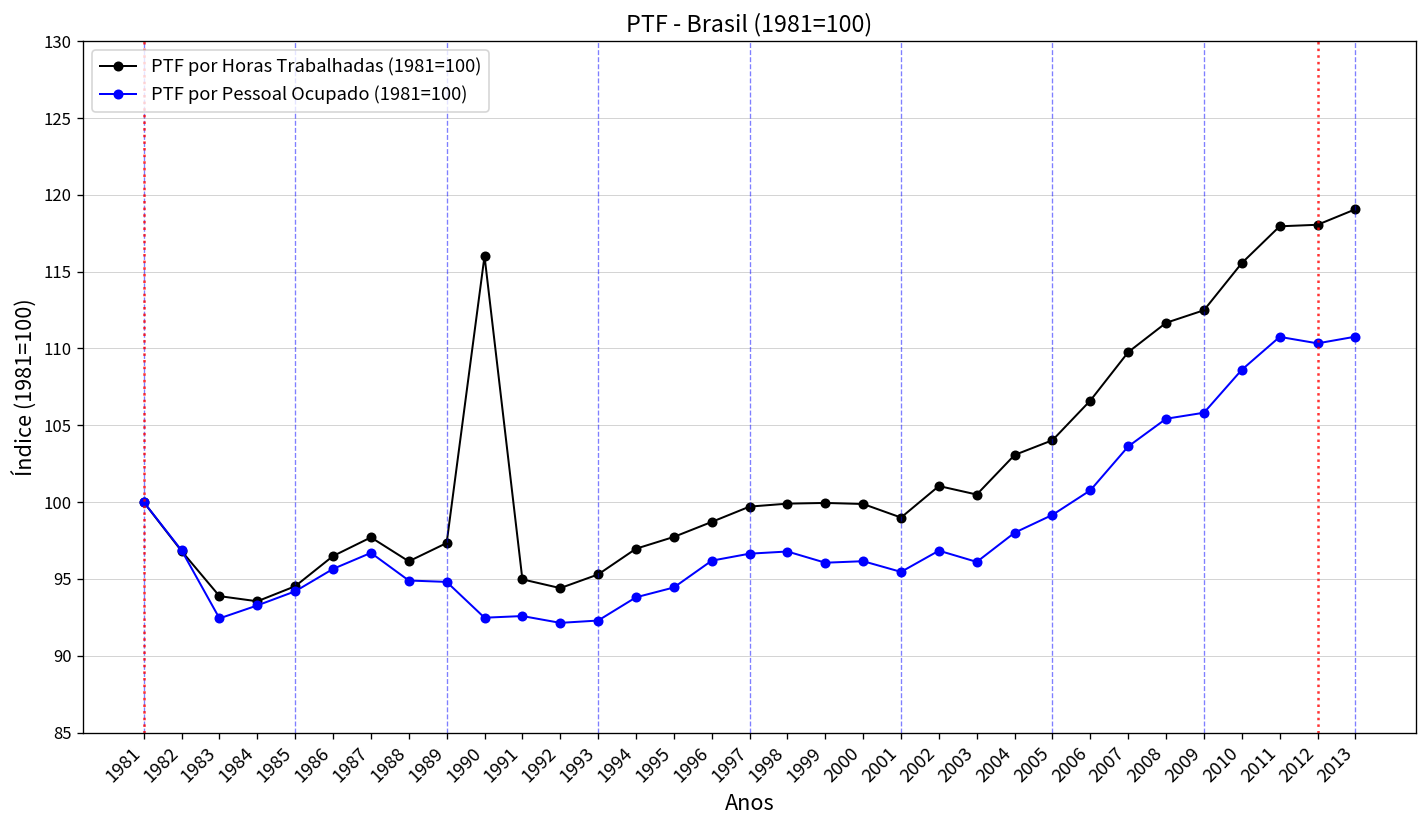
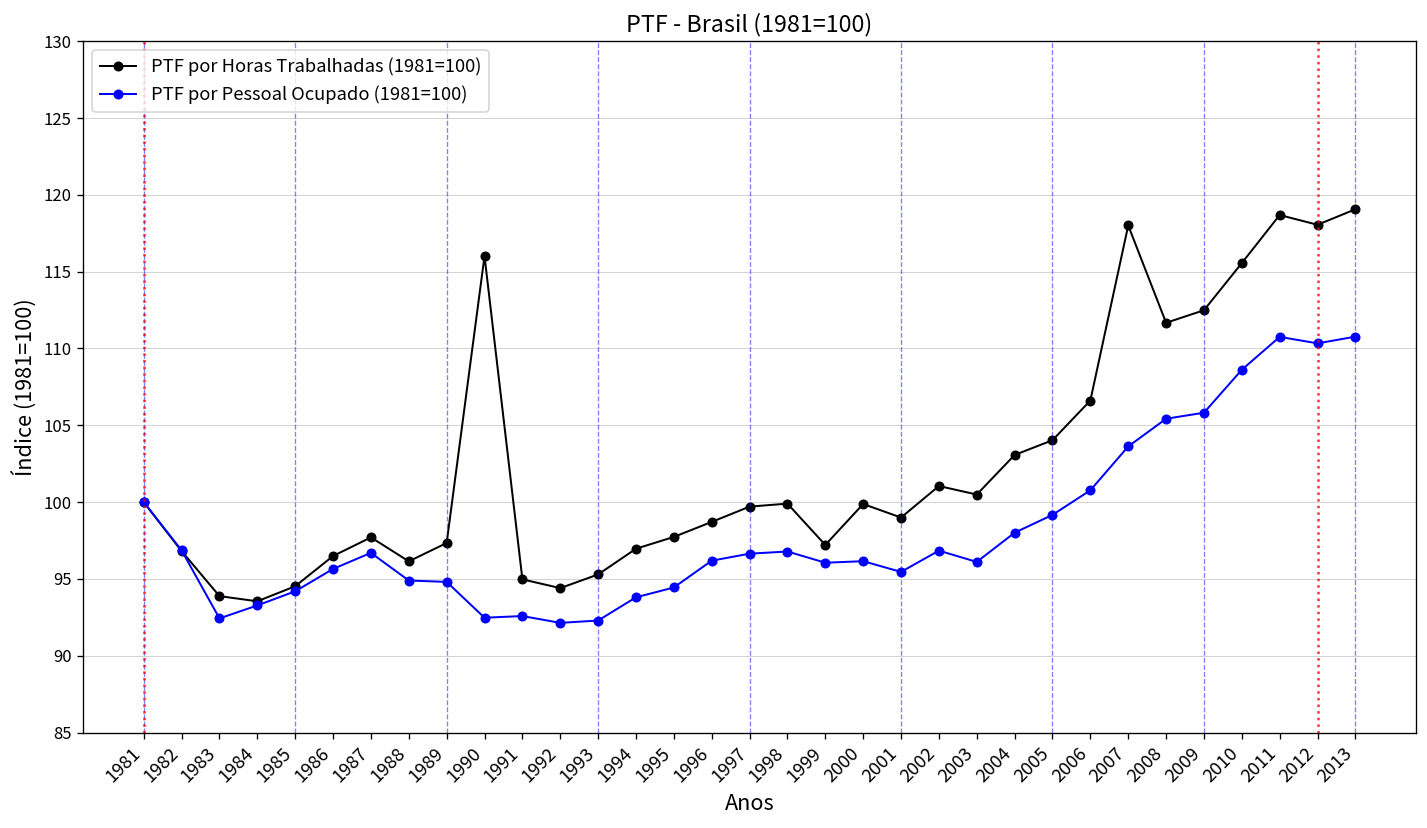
  {
    "PTF por Horas Trabalhadas (1981=100)": {
      "1983": 93.9,
      "1984": 93.5,
      "1985": 94.5,
      "1986": 96.5,
      "1987": 97.7,
      "1988": 96.1,
      "1989": 97.3,
      "1990": 116.0,
      "1991": 95.0,
      "1992": 94.4,
      "1993": 95.3,
      "1994": 97.0,
      "1995": 97.7,
      "1996": 98.7,
      "1997": 99.7,
      "1998": 99.9,
-     "1999": 99.9,
+     "1999": 97.2,
      "2000": 99.9,
      "2001": 99.0,
      "2002": 101.0,
      "2003": 100.5,
      "2004": 103.1,
      "2005": 104.0,
      "2006": 106.6,
-     "2007": 109.8,
+     "2007": 118.0,
      "2008": 111.7,
      "2009": 112.5,
      "2010": 115.6,
-     "2011": 118.0,
+     "2011": 118.7,
      "2012": 118.1,
      "2013": 119.1
    },
    "PTF por Pessoal Ocupado (1981=100)": {
      "1983": 92.4,
      "1984": 93.3,
      "1985": 94.2,
      "1986": 95.7,
      "1987": 96.7,
      "1988": 94.9,
      "1989": 94.8,
      "1990": 92.5,
      "1991": 92.6,
      "1992": 92.1,
      "1993": 92.3,
      "1994": 93.8,
      "1995": 94.4,
      "1996": 96.2,
      "1997": 96.6,
      "1998": 96.8,
      "1999": 96.1,
      "2000": 96.2,
      "2001": 95.5,
      "2002": 96.8,
      "2003": 96.1,
      "2004": 98.0,
      "2005": 99.2,
      "2006": 100.8,
      "2007": 103.6,
      "2008": 105.4,
      "2009": 105.8,
      "2010": 108.6,
      "2011": 110.8,
      "2012": 110.3,
      "2013": 110.8
    }
  }
